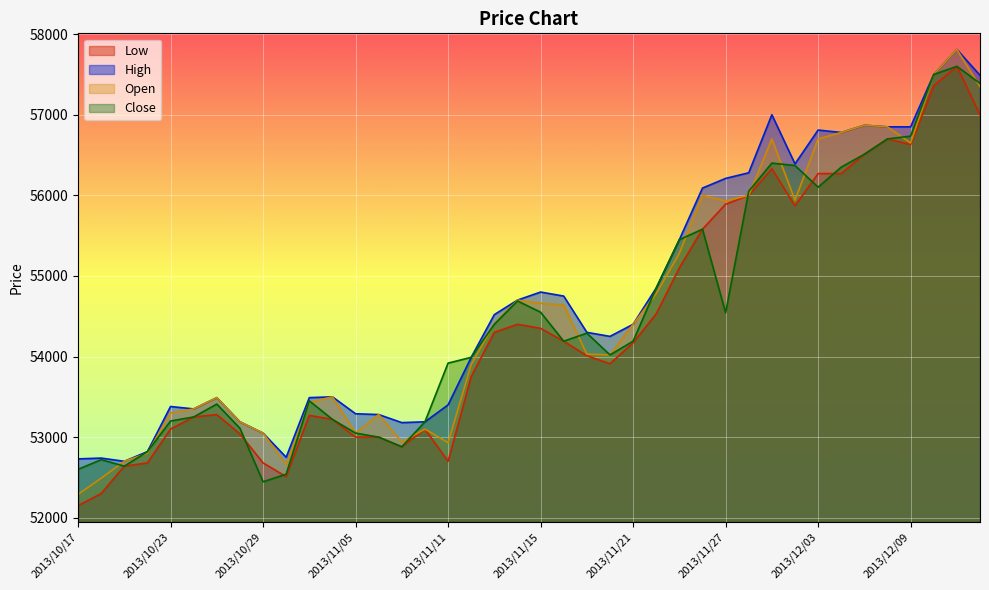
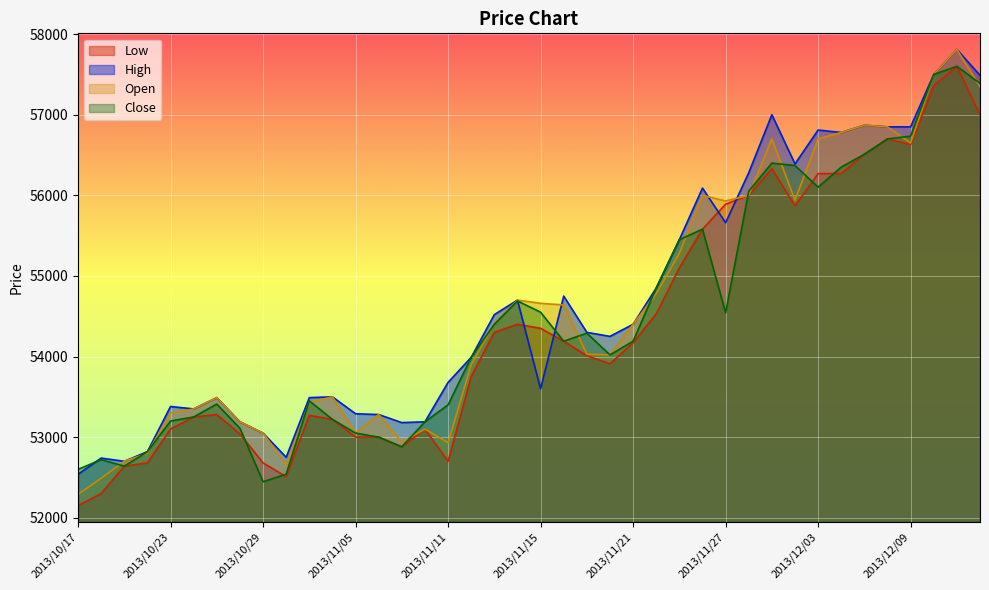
  {
    "Low": {
      "2013/10/17": 52200,
      "2013/10/23": 53100,
      "2013/10/29": 52700,
      "2013/11/05": 53000,
      "2013/11/11": 52700,
      "2013/11/15": 54400,
      "2013/11/27": 55900,
      "2013/12/03": 56300
    },
    "High": {
-     "2013/10/17": 52700,
+     "2013/10/17": 52500,
      "2013/10/23": 53400,
      "2013/11/05": 53300,
-     "2013/11/11": 53400,
-     "2013/11/15": 54800,
-     "2013/11/27": 56200,
+     "2013/11/11": 53700,
+     "2013/11/15": 53600,
+     "2013/11/27": 55700,
      "2013/12/03": 56800,
      "2013/12/09": 56900
    },
    "Open": {
      "2013/10/17": 52300,
      "2013/10/23": 53300,
      "2013/11/11": 52900,
      "2013/11/15": 54700,
      "2013/11/27": 55900,
      "2013/12/03": 56700
    },
    "Close": {
      "2013/10/17": 52600,
      "2013/10/23": 53200,
      "2013/10/29": 52400,
-     "2013/11/11": 53900,
+     "2013/11/11": 53400,
      "2013/11/15": 54600,
      "2013/11/27": 54500,
      "2013/12/03": 56100,
      "2013/12/09": 56700
    }
  }
